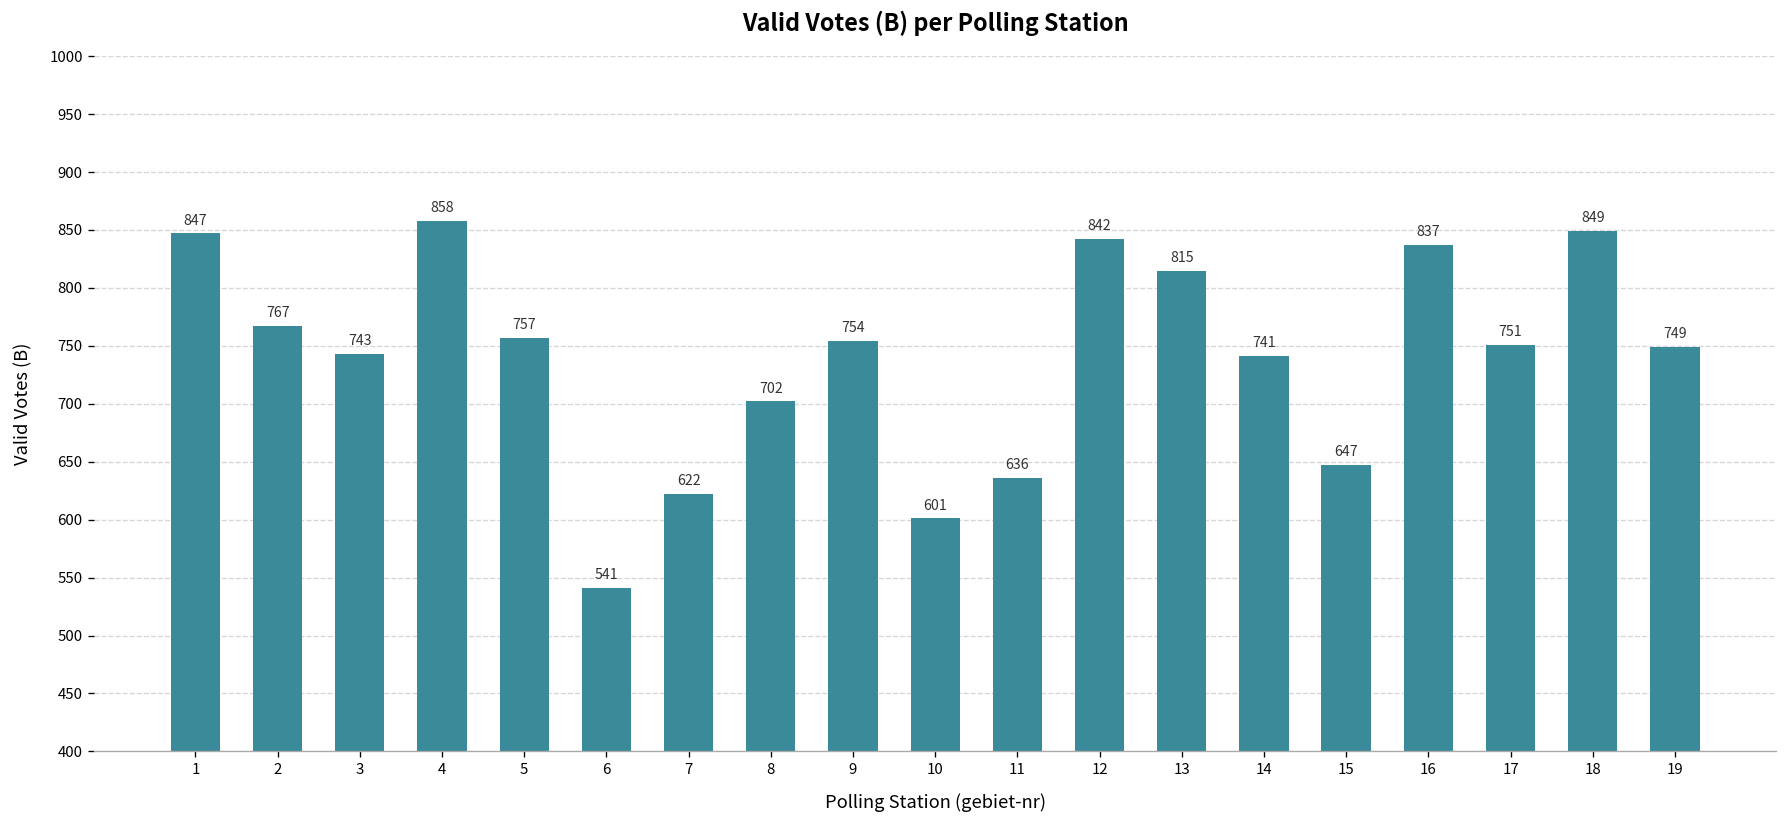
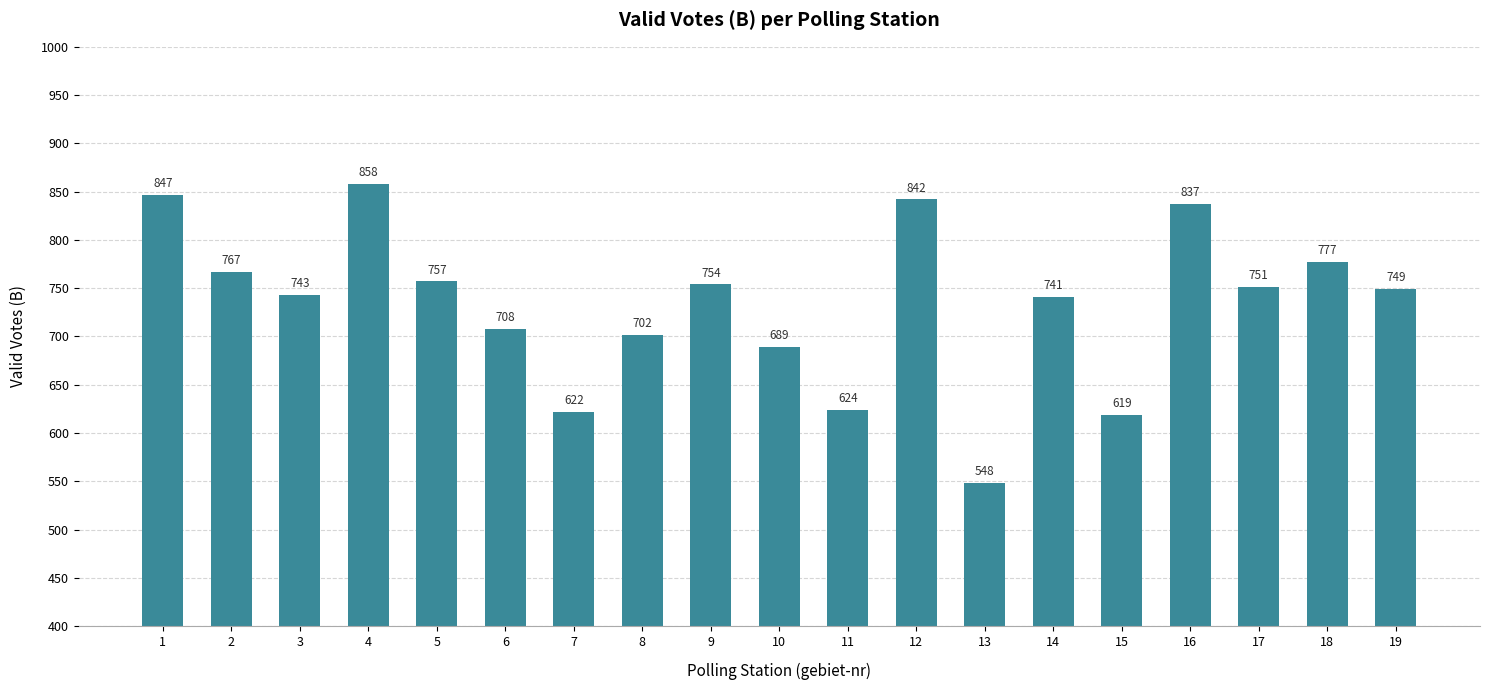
  {
    "1": 847,
    "2": 767,
    "3": 743,
    "4": 858,
    "5": 757,
-   "6": 541,
+   "6": 708,
    "7": 622,
    "8": 702,
    "9": 754,
-   "10": 601,
-   "11": 636,
+   "10": 689,
+   "11": 624,
    "12": 842,
-   "13": 815,
+   "13": 548,
    "14": 741,
-   "15": 647,
+   "15": 619,
    "16": 837,
    "17": 751,
-   "18": 849,
+   "18": 777,
    "19": 749
  }
